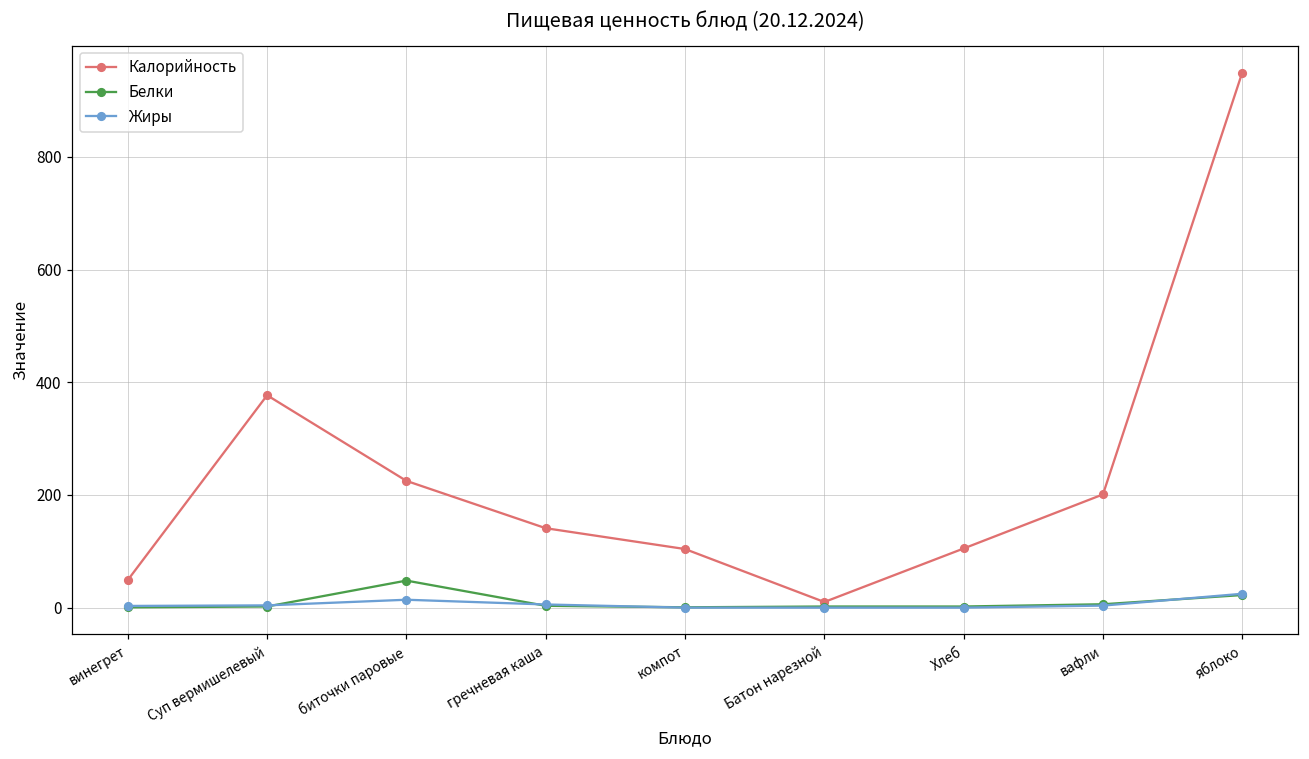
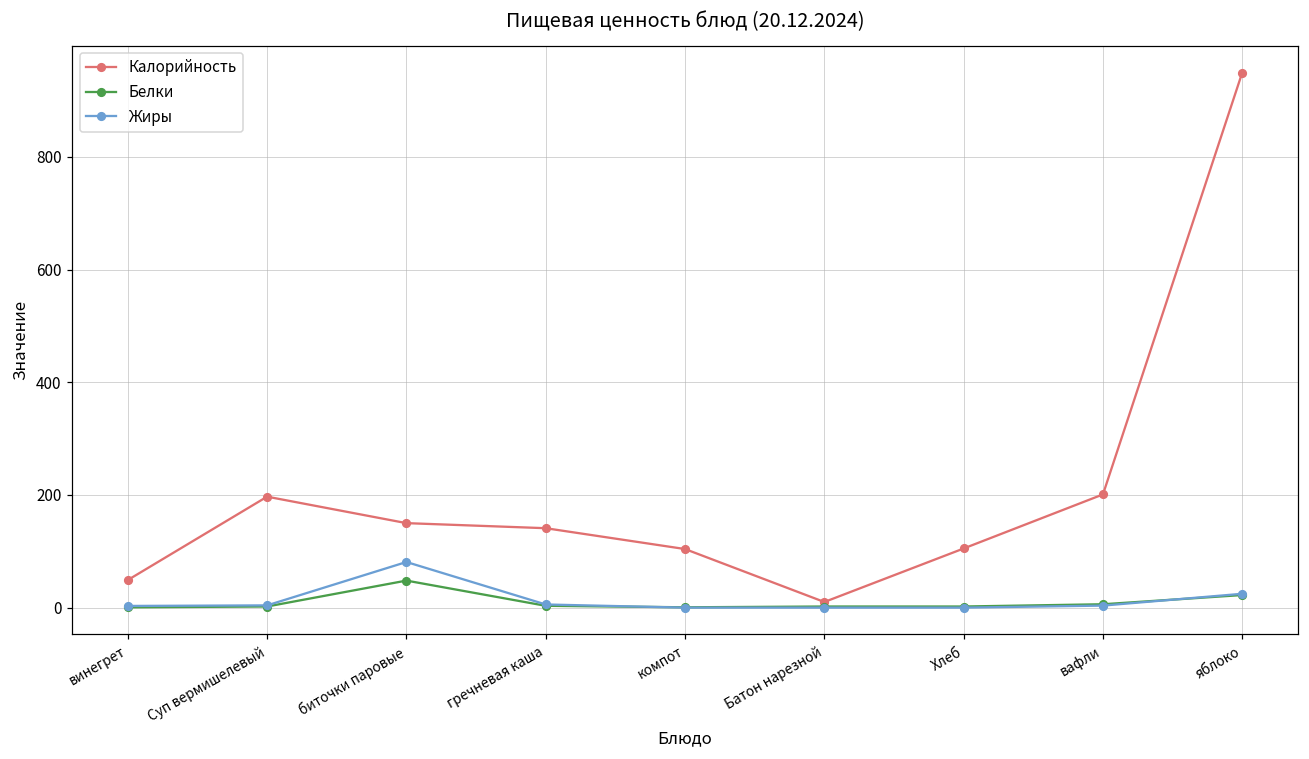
  {
    "Калорийность": {
      "винегрет": 50,
-     "Суп вермишелевый": 380,
-     "биточки паровые": 230,
+     "Суп вермишелевый": 200,
+     "биточки паровые": 150,
      "гречневая каша": 140,
      "компот": 100,
      "Батон нарезной": 10,
      "Хлеб": 110,
      "вафли": 200,
      "яблоко": 950
    },
    "Белки": {
      "биточки паровые": 50
    },
    "Жиры": {
-     "биточки паровые": 10
+     "биточки паровые": 80
    }
  }
